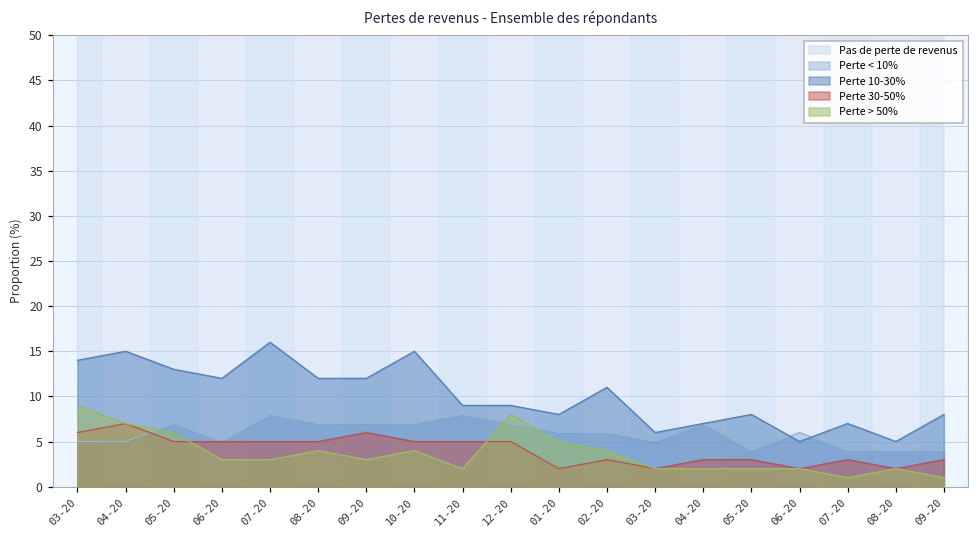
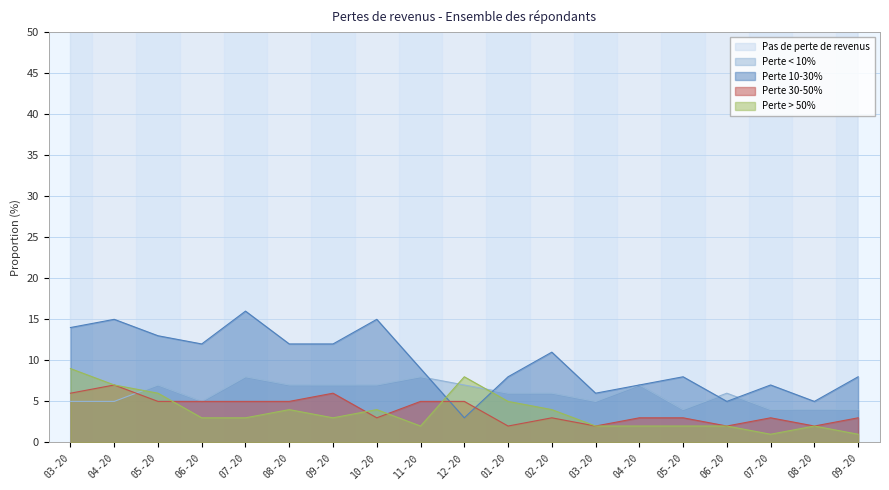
  {
    "Perte 10-30%": {
      "10-20": 15,
      "11-20": 9,
-     "12-20": 9,
+     "12-20": 3,
      "01-20": 8,
      "02-20": 11
    },
    "Perte 30-50%": {
-     "10-20": 5,
+     "10-20": 3,
      "11-20": 5,
      "12-20": 5,
      "01-20": 2,
      "02-20": 3
    },
    "Perte > 50%": {
      "10-20": 4,
      "11-20": 2,
      "12-20": 8,
      "01-20": 5,
      "02-20": 4
    }
  }
